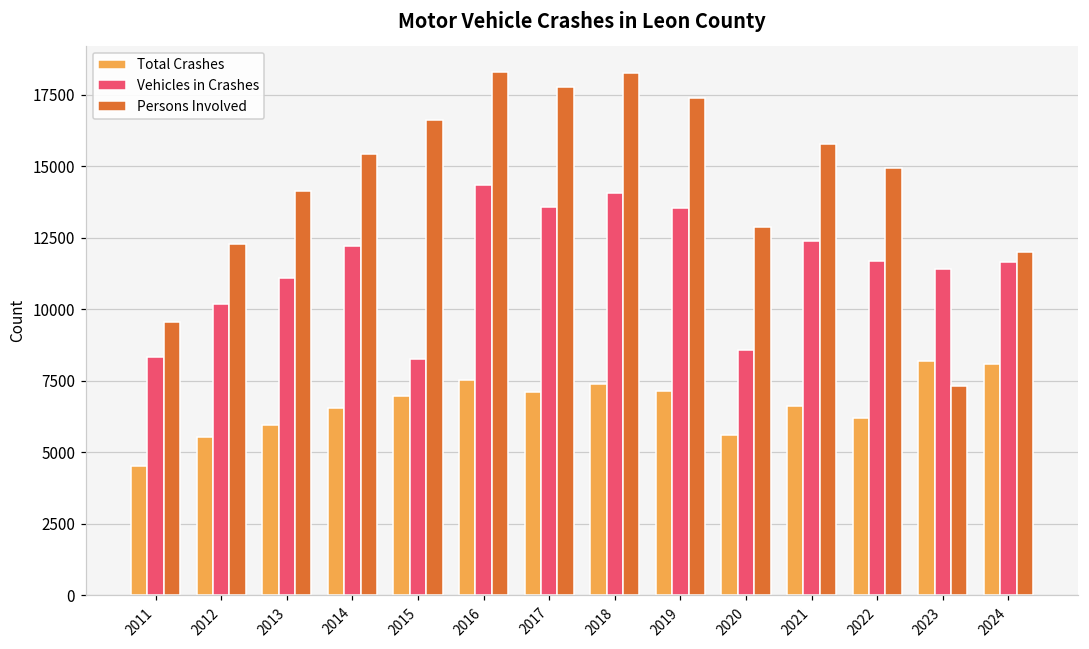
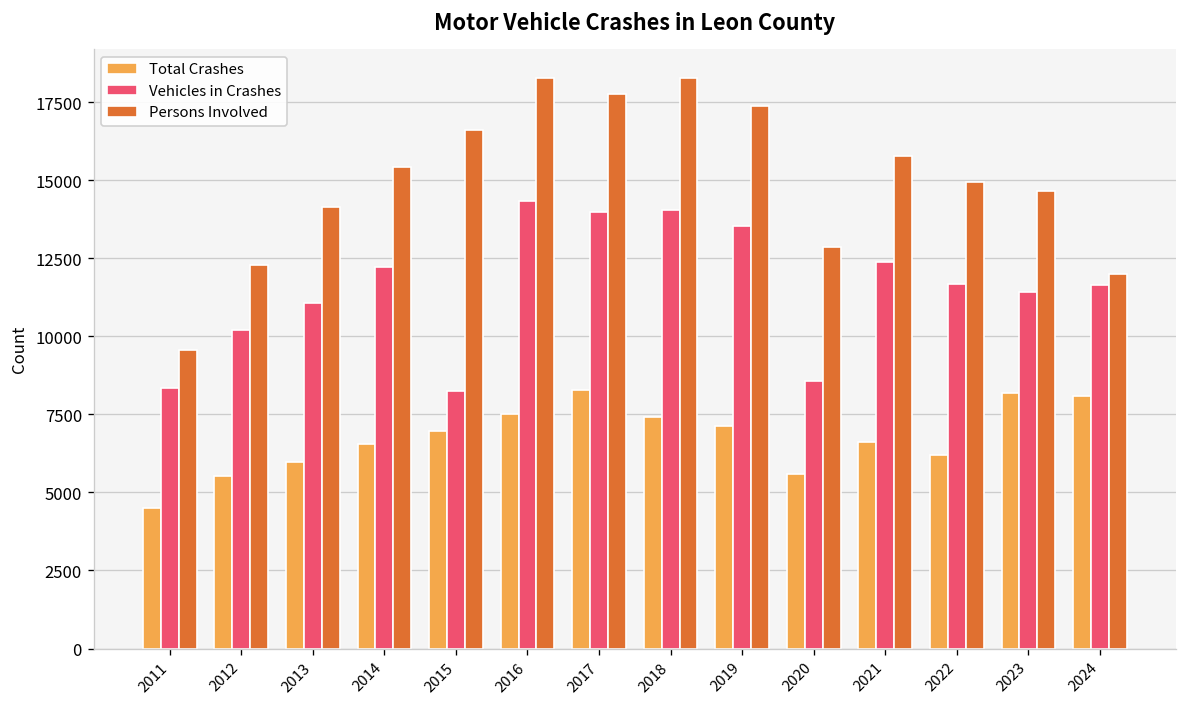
  {
    "Total Crashes": {
      "2011": 4500,
      "2012": 5500,
      "2013": 6000,
      "2014": 6500,
      "2015": 7000,
      "2016": 7500,
-     "2017": 7100,
+     "2017": 8300,
      "2018": 7400,
      "2019": 7100,
      "2020": 5600,
      "2021": 6600,
      "2022": 6200,
      "2023": 8200,
      "2024": 8100
    },
    "Vehicles in Crashes": {
      "2011": 8300,
      "2012": 10200,
      "2013": 11100,
      "2014": 12200,
      "2015": 8300,
      "2016": 14300,
-     "2017": 13600,
+     "2017": 14000,
      "2018": 14100,
      "2019": 13500,
      "2020": 8600,
      "2021": 12400,
      "2022": 11700,
      "2023": 11400,
      "2024": 11600
    },
    "Persons Involved": {
      "2011": 9600,
      "2012": 12300,
      "2013": 14100,
      "2014": 15400,
      "2015": 16600,
      "2016": 18300,
      "2017": 17700,
      "2018": 18300,
      "2019": 17400,
      "2020": 12900,
      "2021": 15800,
      "2022": 14900,
-     "2023": 7300,
+     "2023": 14700,
      "2024": 12000
    }
  }
